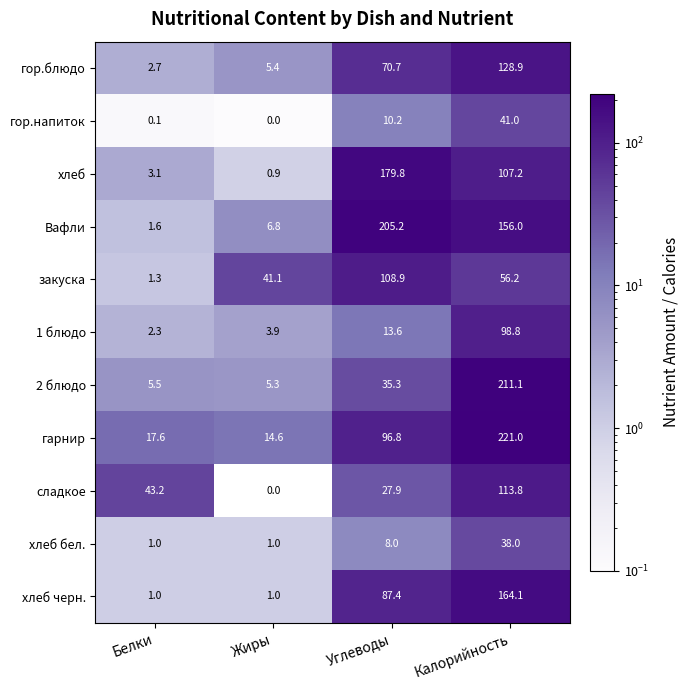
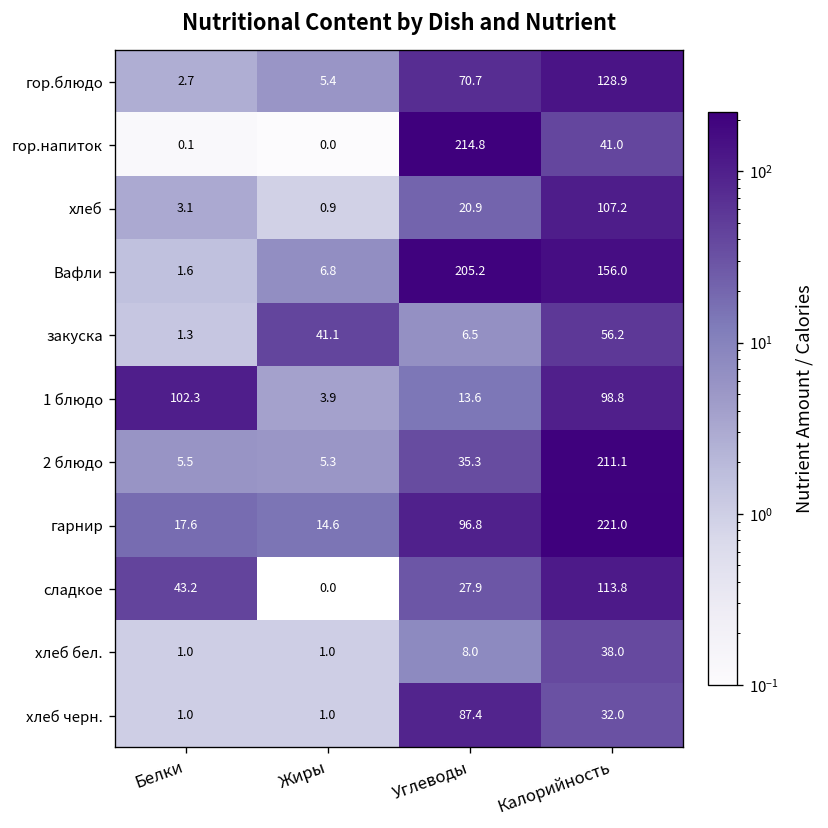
  {
    "гор.блюдо": {
      "Белки": 2.7,
      "Жиры": 5.4,
      "Углеводы": 70.7,
      "Калорийность": 128.9
    },
    "гор.напиток": {
      "Белки": 0.1,
      "Жиры": 0.0,
-     "Углеводы": 10.2,
+     "Углеводы": 214.8,
      "Калорийность": 41.0
    },
    "хлеб": {
      "Белки": 3.1,
      "Жиры": 0.9,
-     "Углеводы": 179.8,
+     "Углеводы": 20.9,
      "Калорийность": 107.2
    },
    "Вафли": {
      "Белки": 1.6,
      "Жиры": 6.8,
      "Углеводы": 205.2,
      "Калорийность": 156.0
    },
    "закуска": {
      "Белки": 1.3,
      "Жиры": 41.1,
-     "Углеводы": 108.9,
+     "Углеводы": 6.5,
      "Калорийность": 56.2
    },
    "1 блюдо": {
-     "Белки": 2.3,
+     "Белки": 102.3,
      "Жиры": 3.9,
      "Углеводы": 13.6,
      "Калорийность": 98.8
    },
    "2 блюдо": {
      "Белки": 5.5,
      "Жиры": 5.3,
      "Углеводы": 35.3,
      "Калорийность": 211.1
    },
    "гарнир": {
      "Белки": 17.6,
      "Жиры": 14.6,
      "Углеводы": 96.8,
      "Калорийность": 221.0
    },
    "сладкое": {
      "Белки": 43.2,
      "Жиры": 0.0,
      "Углеводы": 27.9,
      "Калорийность": 113.8
    },
    "хлеб бел.": {
      "Белки": 1.0,
      "Жиры": 1.0,
      "Углеводы": 8.0,
      "Калорийность": 38.0
    },
    "хлеб черн.": {
      "Белки": 1.0,
      "Жиры": 1.0,
      "Углеводы": 87.4,
-     "Калорийность": 164.1
+     "Калорийность": 32.0
    }
  }
